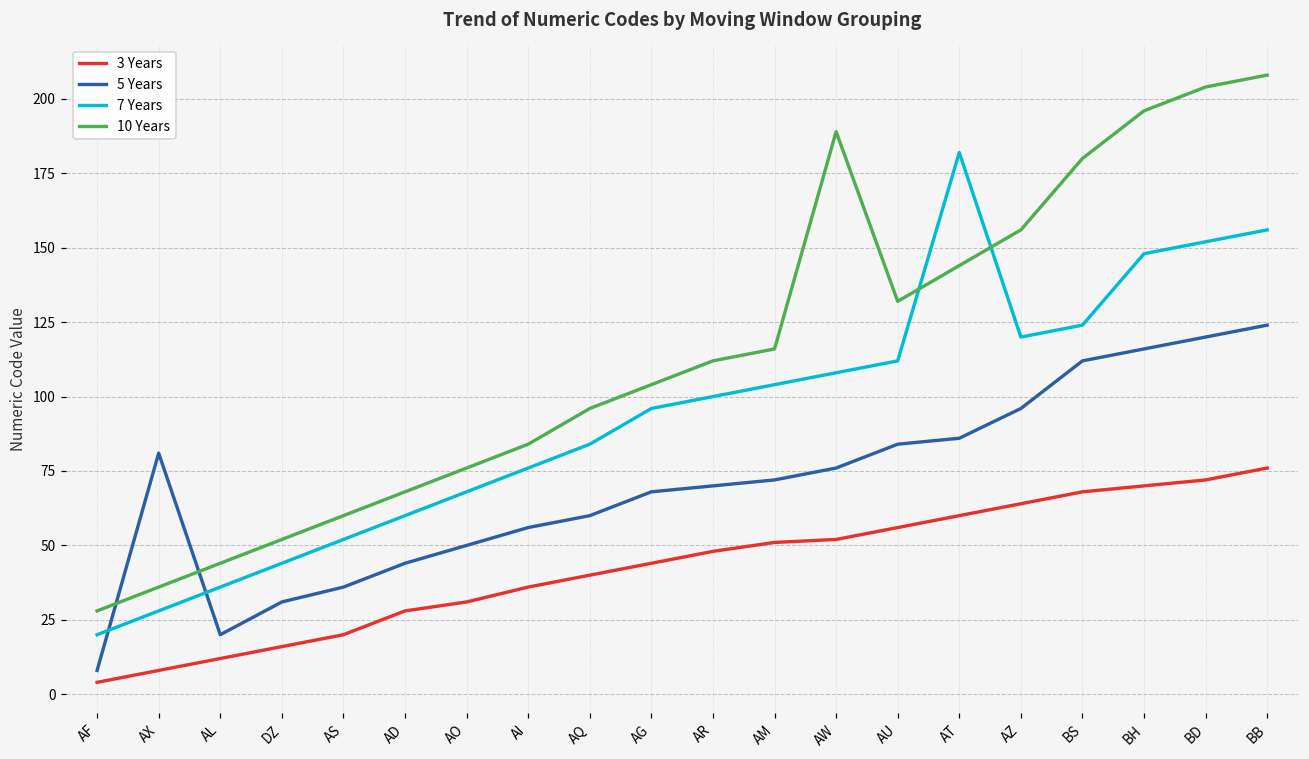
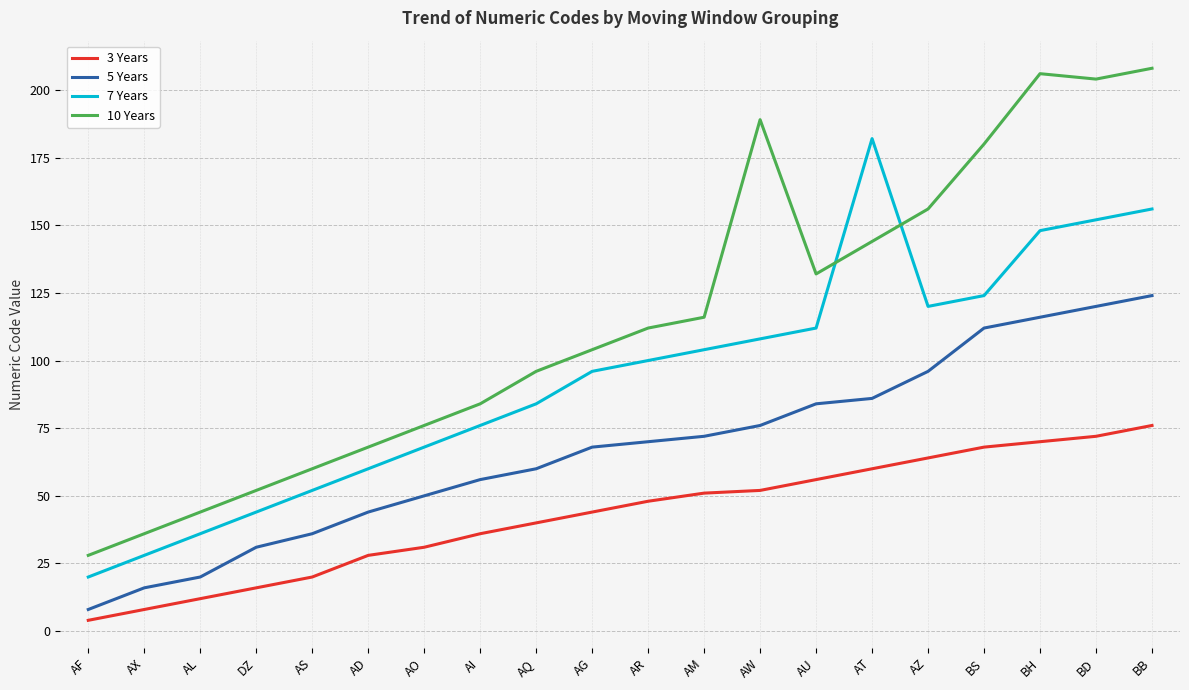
  {
    "3 Years": {
      "AF": 4,
      "AX": 8,
      "AL": 12,
      "DZ": 16,
      "AS": 20,
      "AD": 28,
      "AO": 31,
      "AI": 36,
      "AQ": 40,
      "AG": 44,
      "AR": 48,
      "AM": 51,
      "AW": 52,
      "AU": 56,
      "AT": 60,
      "AZ": 64,
      "BS": 68,
      "BH": 70,
      "BD": 72,
      "BB": 76
    },
    "5 Years": {
      "AF": 8,
-     "AX": 81,
+     "AX": 16,
      "AL": 20,
      "DZ": 31,
      "AS": 36,
      "AD": 44,
      "AO": 50,
      "AI": 56,
      "AQ": 60,
      "AG": 68,
      "AR": 70,
      "AM": 72,
      "AW": 76,
      "AU": 84,
      "AT": 86,
      "AZ": 96,
      "BS": 112,
      "BH": 116,
      "BD": 120,
      "BB": 124
    },
    "7 Years": {
      "AF": 20,
      "AX": 28,
      "AL": 36,
      "DZ": 44,
      "AS": 52,
      "AD": 60,
      "AO": 68,
      "AI": 76,
      "AQ": 84,
      "AG": 96,
      "AR": 100,
      "AM": 104,
      "AW": 108,
      "AU": 112,
      "AT": 182,
      "AZ": 120,
      "BS": 124,
      "BH": 148,
      "BD": 152,
      "BB": 156
    },
    "10 Years": {
      "AF": 28,
      "AX": 36,
      "AL": 44,
      "DZ": 52,
      "AS": 60,
      "AD": 68,
      "AO": 76,
      "AI": 84,
      "AQ": 96,
      "AG": 104,
      "AR": 112,
      "AM": 116,
      "AW": 189,
      "AU": 132,
      "AT": 144,
      "AZ": 156,
      "BS": 180,
-     "BH": 196,
+     "BH": 206,
      "BD": 204,
      "BB": 208
    }
  }
